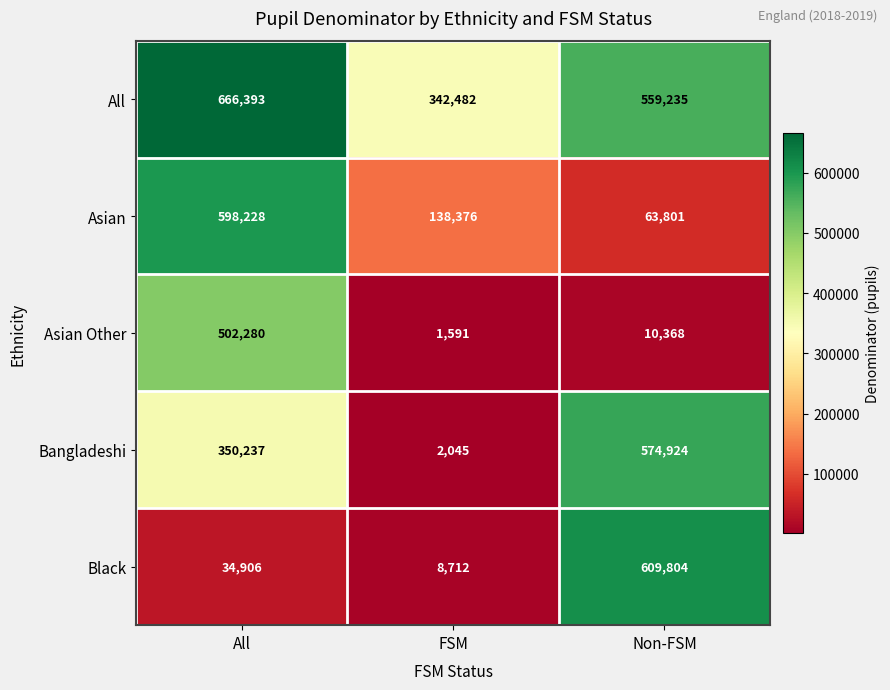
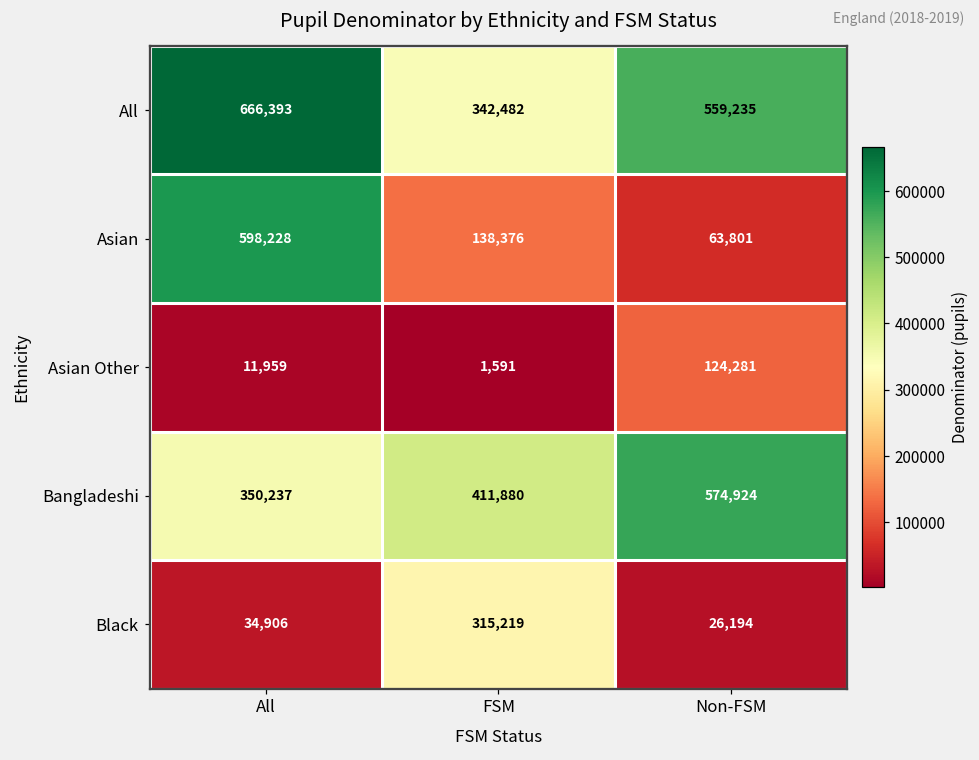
  {
    "All": {
      "All": "666,393",
      "FSM": "342,482",
      "Non-FSM": "559,235"
    },
    "Asian": {
      "All": "598,228",
      "FSM": "138,376",
      "Non-FSM": "63,801"
    },
    "Asian Other": {
-     "All": "502,280",
+     "All": "11,959",
      "FSM": "1,591",
-     "Non-FSM": "10,368"
+     "Non-FSM": "124,281"
    },
    "Bangladeshi": {
      "All": "350,237",
-     "FSM": "2,045",
+     "FSM": "411,880",
      "Non-FSM": "574,924"
    },
    "Black": {
      "All": "34,906",
-     "FSM": "8,712",
-     "Non-FSM": "609,804"
+     "FSM": "315,219",
+     "Non-FSM": "26,194"
    }
  }
